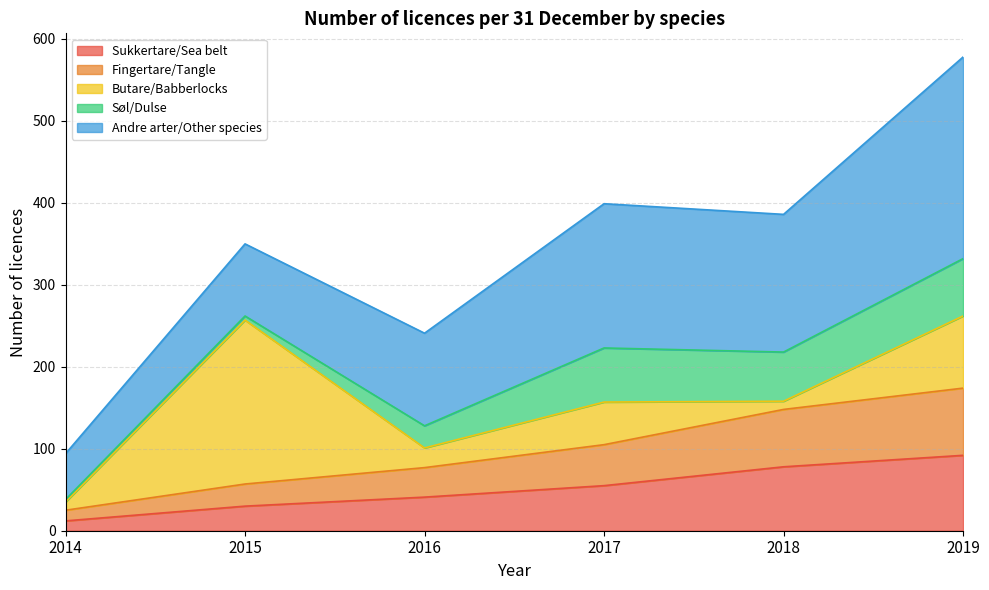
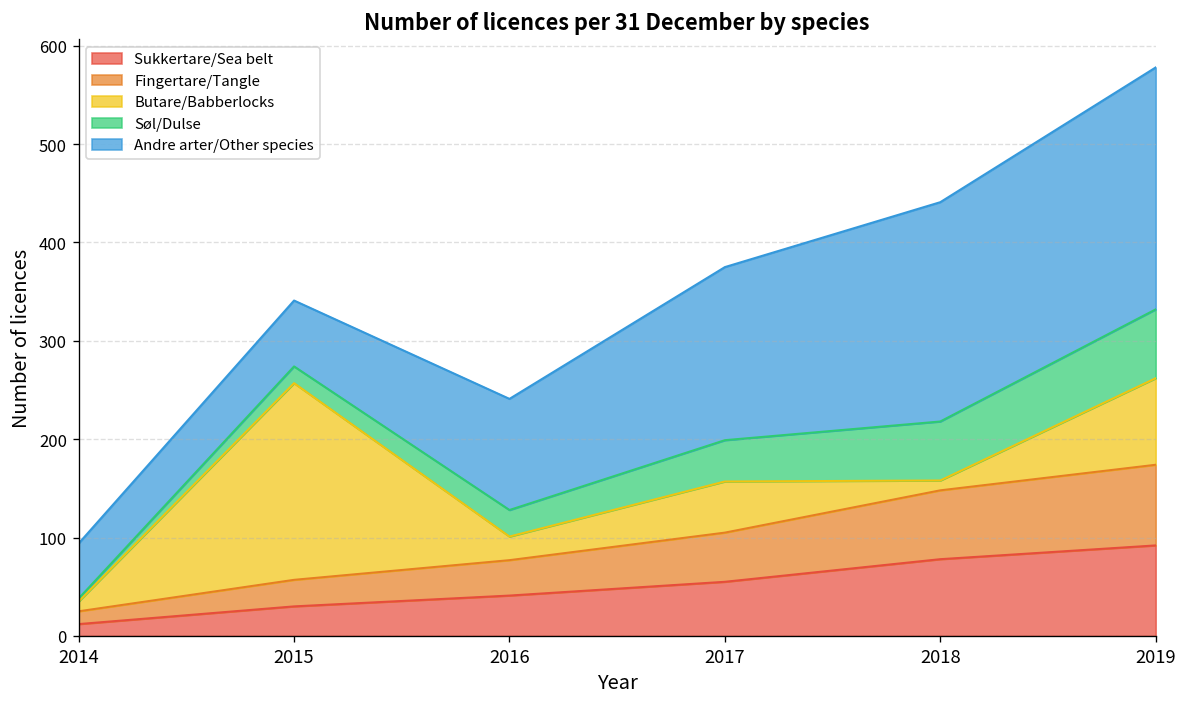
  {
    "Butare/Babberlocks": {
      "2015": 200,
      "2016": 20,
      "2017": 50,
      "2018": 10,
      "2019": 90
    },
    "Søl/Dulse": {
-     "2015": 10,
+     "2015": 20,
      "2016": 30,
-     "2017": 70,
+     "2017": 40,
      "2018": 60,
      "2019": 70
    },
    "Andre arter/Other species": {
      "2014": 60,
-     "2015": 90,
+     "2015": 70,
      "2016": 110,
      "2017": 180,
-     "2018": 170,
+     "2018": 220,
      "2019": 250
    }
  }
